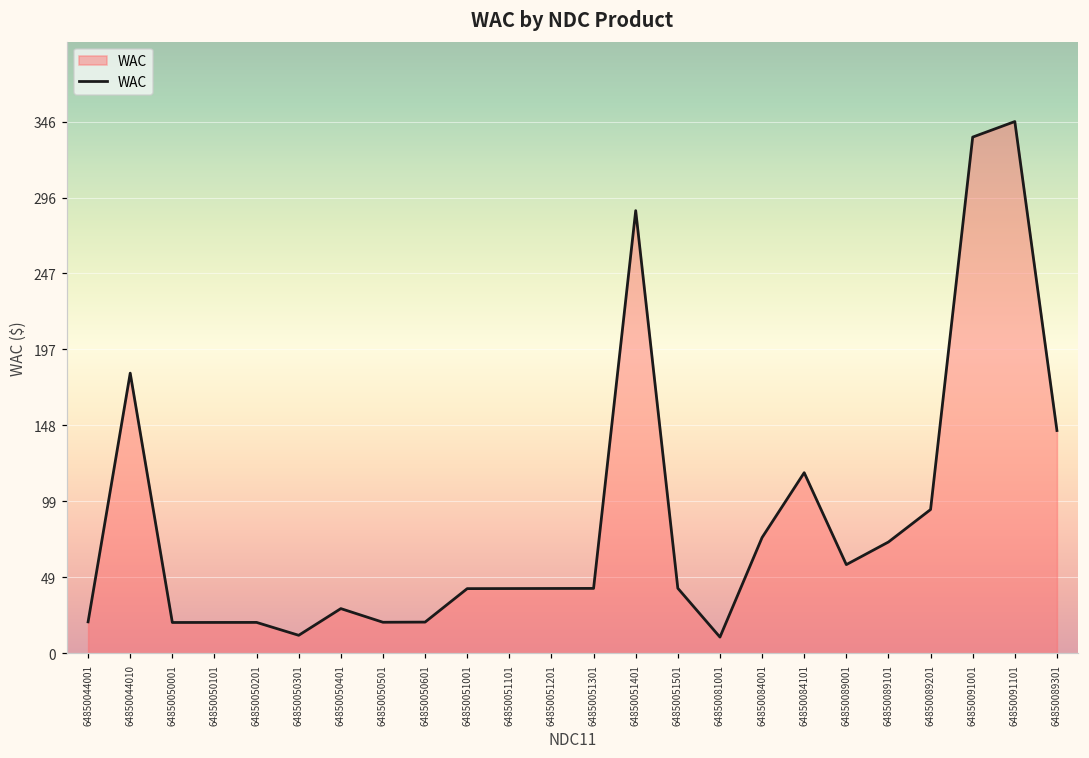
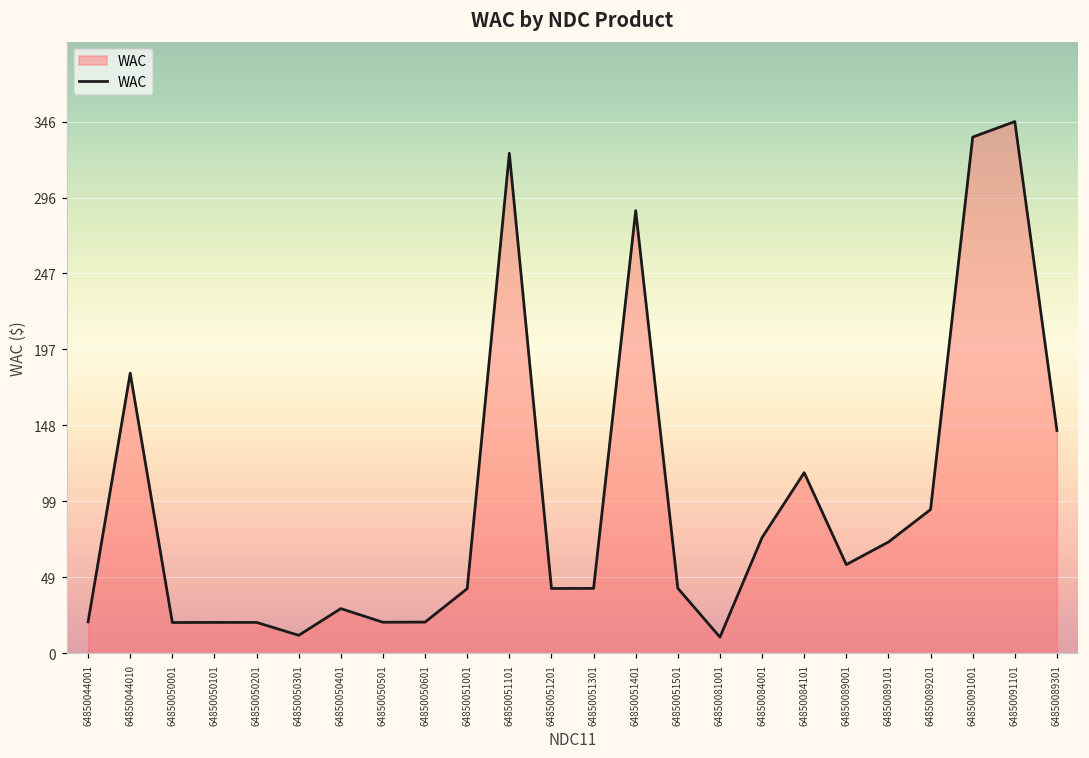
  {
    "64850044001": 20,
    "64850044010": 182,
    "64850050001": 20,
    "64850050101": 20,
    "64850050201": 20,
    "64850050301": 12,
    "64850050401": 29,
    "64850050501": 20,
    "64850050601": 20,
    "64850051001": 42,
-   "64850051101": 42,
+   "64850051101": 325,
    "64850051201": 42,
    "64850051301": 42,
    "64850051401": 288,
    "64850051501": 42,
    "64850081001": 11,
    "64850084001": 75,
    "64850084101": 117,
    "64850089001": 58,
    "64850089101": 72,
    "64850089201": 93,
    "64850091001": 336,
    "64850091101": 346,
    "64850089301": 145
  }
